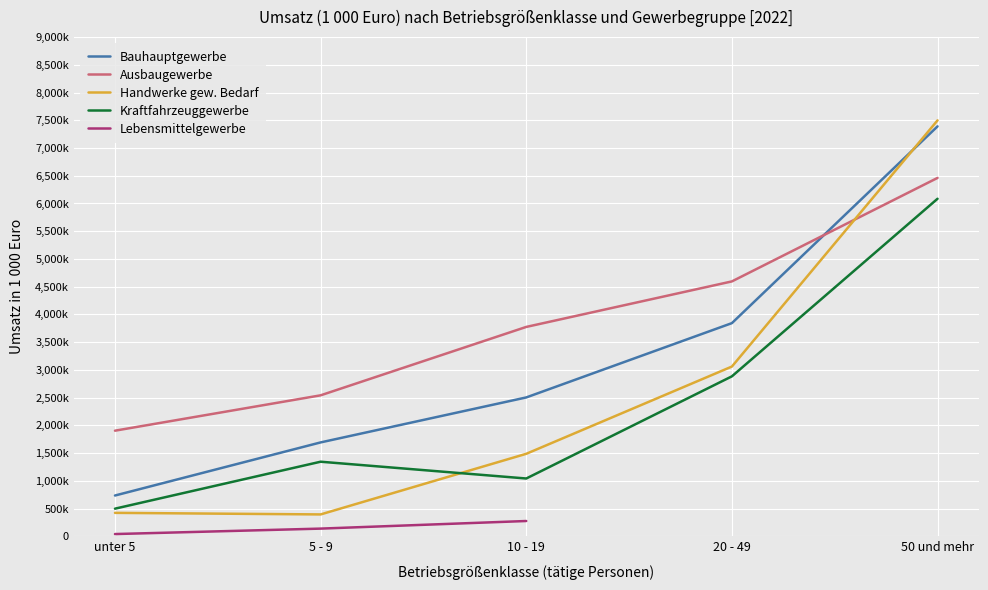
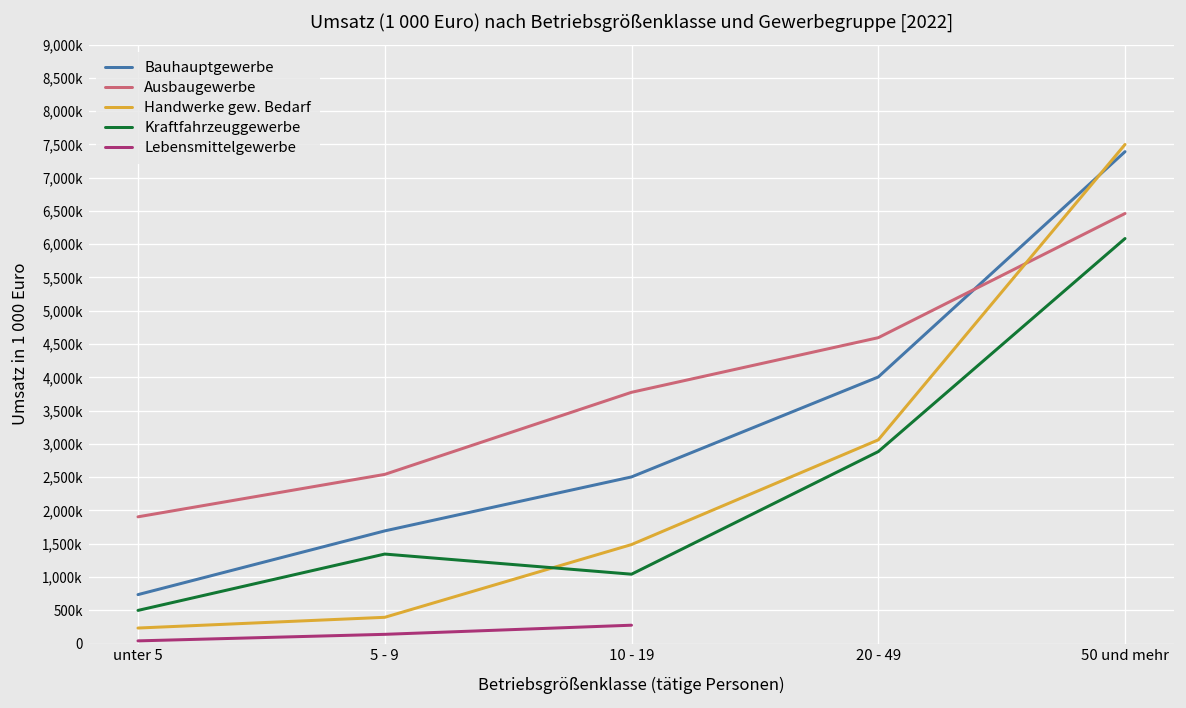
  {
    "Bauhauptgewerbe": {
      "unter 5": "700,000",
      "5 - 9": "1,700,000",
      "10 - 19": "2,500,000",
-     "20 - 49": "3,800,000",
+     "20 - 49": "4,000,000",
      "50 und mehr": "7,400,000"
    },
    "Ausbaugewerbe": {
      "unter 5": "1,900,000",
      "5 - 9": "2,500,000",
      "10 - 19": "3,800,000",
      "20 - 49": "4,600,000",
      "50 und mehr": "6,500,000"
    },
    "Handwerke gew. Bedarf": {
-     "unter 5": "400,000",
+     "unter 5": "200,000",
      "5 - 9": "400,000",
      "10 - 19": "1,500,000",
      "20 - 49": "3,100,000",
      "50 und mehr": "7,500,000"
    },
    "Kraftfahrzeuggewerbe": {
      "unter 5": "500,000",
      "5 - 9": "1,300,000",
      "10 - 19": "1,000,000",
      "20 - 49": "2,900,000",
      "50 und mehr": "6,100,000"
    },
    "Lebensmittelgewerbe": {
      "unter 5": "0",
      "5 - 9": "100,000",
      "10 - 19": "300,000"
    }
  }
